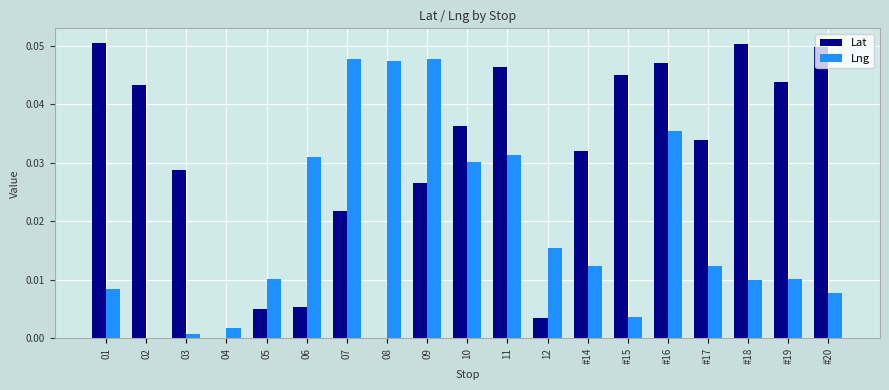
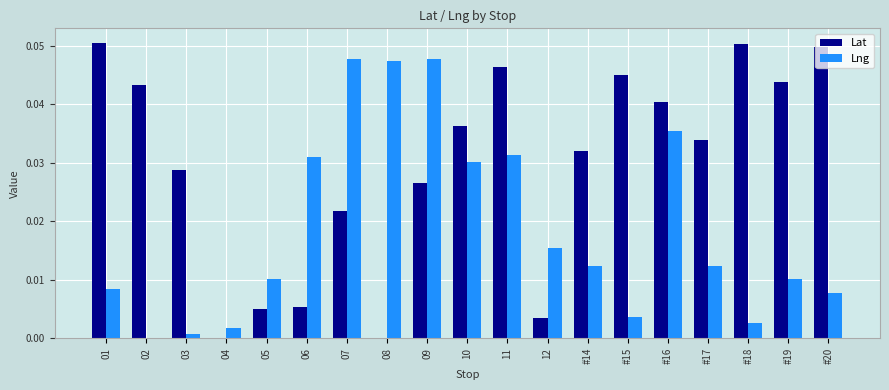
  {
    "Lat": {
      "01": 0.050,
      "02": 0.043,
      "03": 0.029,
      "05": 0.005,
      "06": 0.005,
      "07": 0.022,
      "08": 0.000,
      "09": 0.027,
      "10": 0.036,
      "11": 0.046,
      "12": 0.004,
      "#14": 0.032,
      "#15": 0.045,
-     "#16": 0.047,
+     "#16": 0.040,
      "#17": 0.034,
      "#18": 0.050,
      "#19": 0.044
    },
    "Lng": {
      "01": 0.008,
      "02": 0.000,
      "03": 0.001,
      "04": 0.002,
      "05": 0.010,
      "06": 0.031,
      "07": 0.048,
      "08": 0.047,
      "09": 0.048,
      "10": 0.030,
      "11": 0.031,
      "12": 0.015,
      "#14": 0.012,
      "#15": 0.004,
      "#16": 0.035,
      "#17": 0.012,
-     "#18": 0.010,
+     "#18": 0.003,
      "#19": 0.010,
      "#20": 0.008
    }
  }
